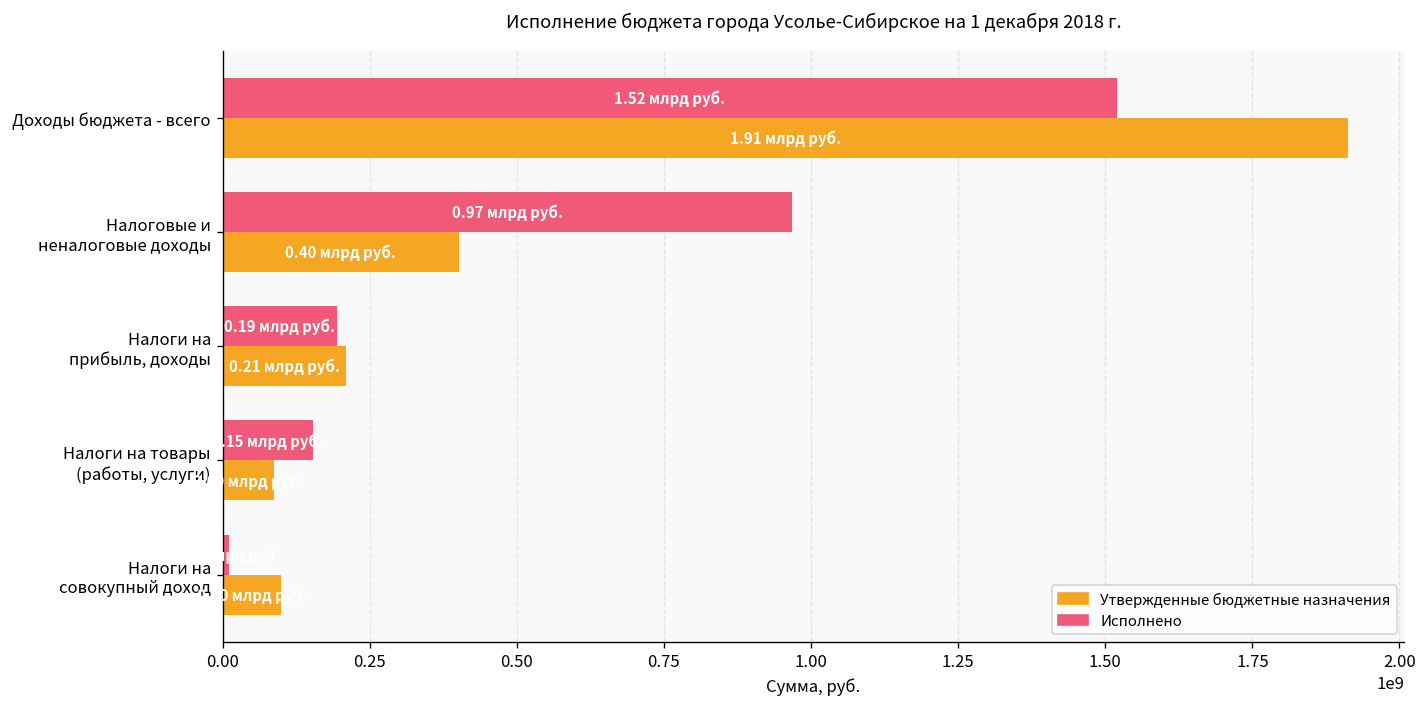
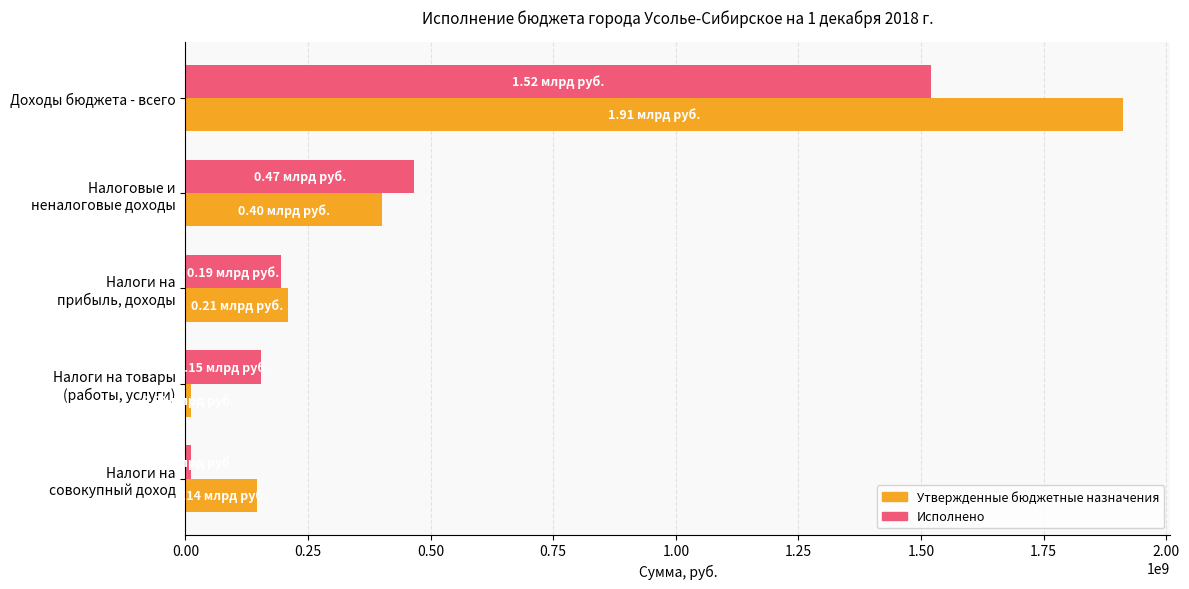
  {
    "Утвержденные бюджетные назначения": {
-     "Налоги на товары (работы, услуги)": 90000000,
-     "Налоги на совокупный доход": 0.10
+     "Налоги на товары (работы, услуги)": 10000000,
+     "Налоги на совокупный доход": 0.14
    },
    "Исполнено": {
-     "Налоговые и неналоговые доходы": 0.97
+     "Налоговые и неналоговые доходы": 0.47
    }
  }
